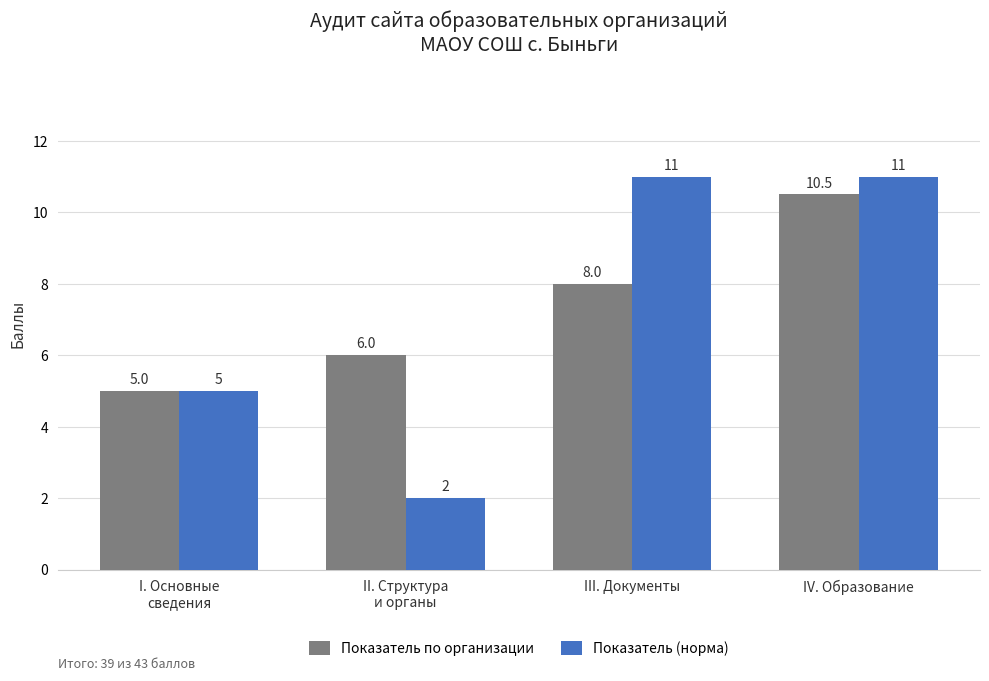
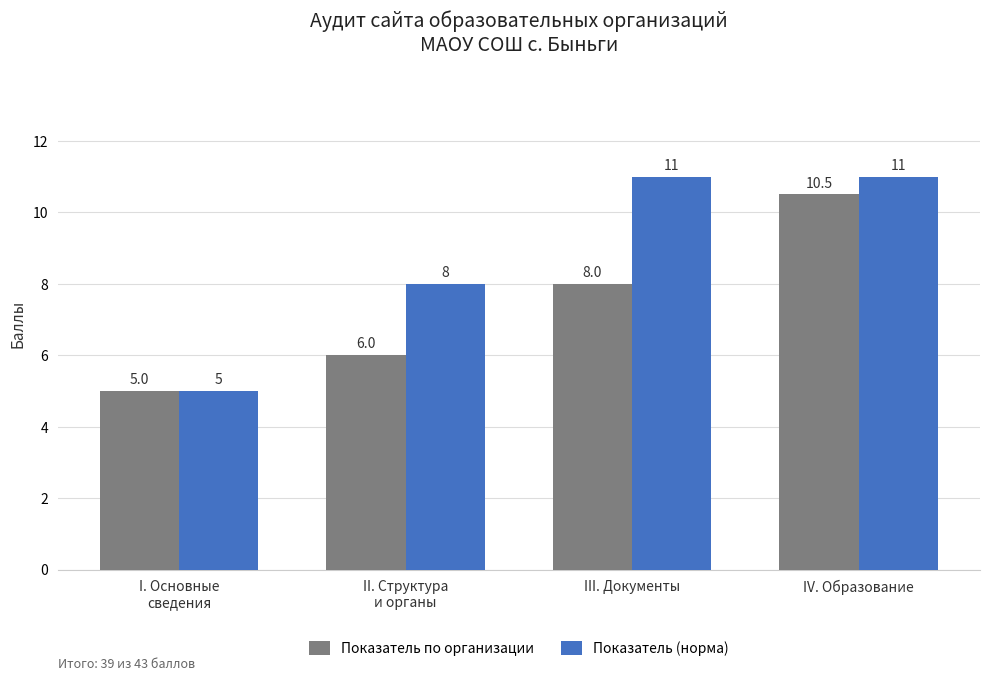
  {
    "Показатель по организации": {
      "I. Основные сведения": 5.0,
      "II. Структура и органы": 6.0,
      "III. Документы": 8.0,
      "IV. Образование": 10.5
    },
    "Показатель (норма)": {
      "I. Основные сведения": 5,
-     "II. Структура и органы": 2,
+     "II. Структура и органы": 8,
      "III. Документы": 11,
      "IV. Образование": 11
    }
  }
